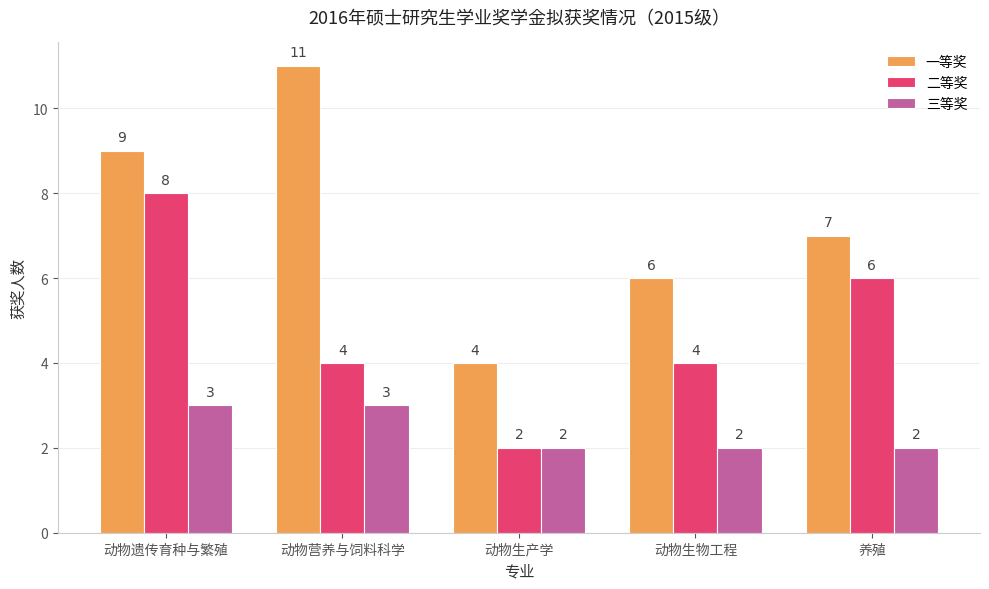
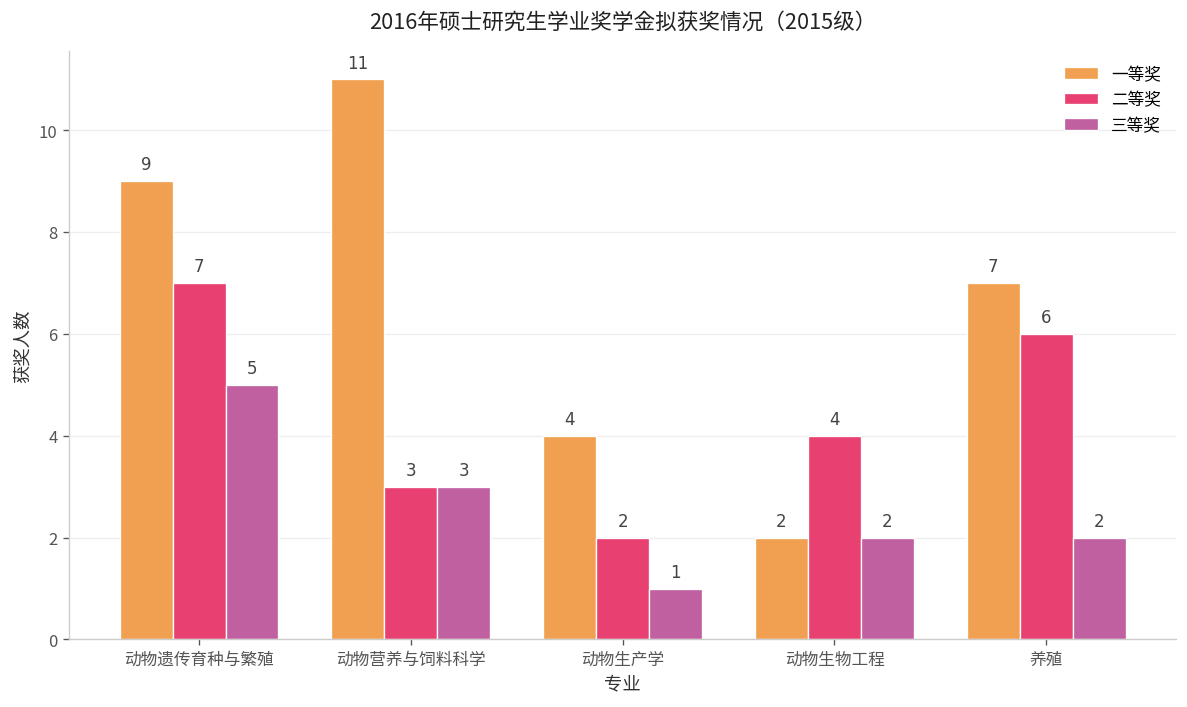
  {
    "一等奖": {
      "动物遗传育种与繁殖": 9,
      "动物营养与饲料科学": 11,
      "动物生产学": 4,
-     "动物生物工程": 6,
+     "动物生物工程": 2,
      "养殖": 7
    },
    "二等奖": {
-     "动物遗传育种与繁殖": 8,
-     "动物营养与饲料科学": 4,
+     "动物遗传育种与繁殖": 7,
+     "动物营养与饲料科学": 3,
      "动物生产学": 2,
      "动物生物工程": 4,
      "养殖": 6
    },
    "三等奖": {
-     "动物遗传育种与繁殖": 3,
+     "动物遗传育种与繁殖": 5,
      "动物营养与饲料科学": 3,
-     "动物生产学": 2,
+     "动物生产学": 1,
      "动物生物工程": 2,
      "养殖": 2
    }
  }
